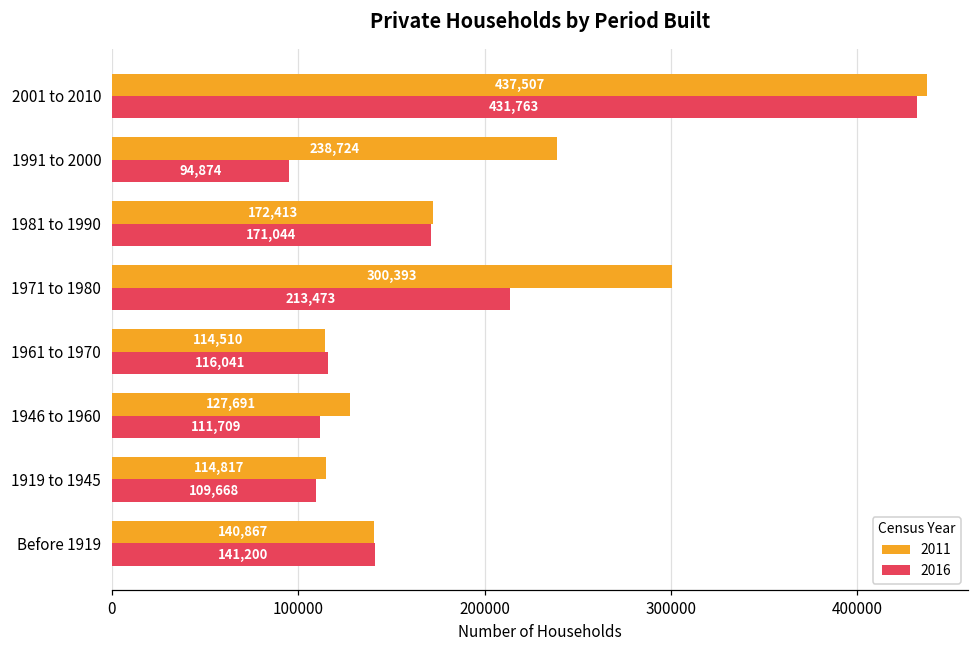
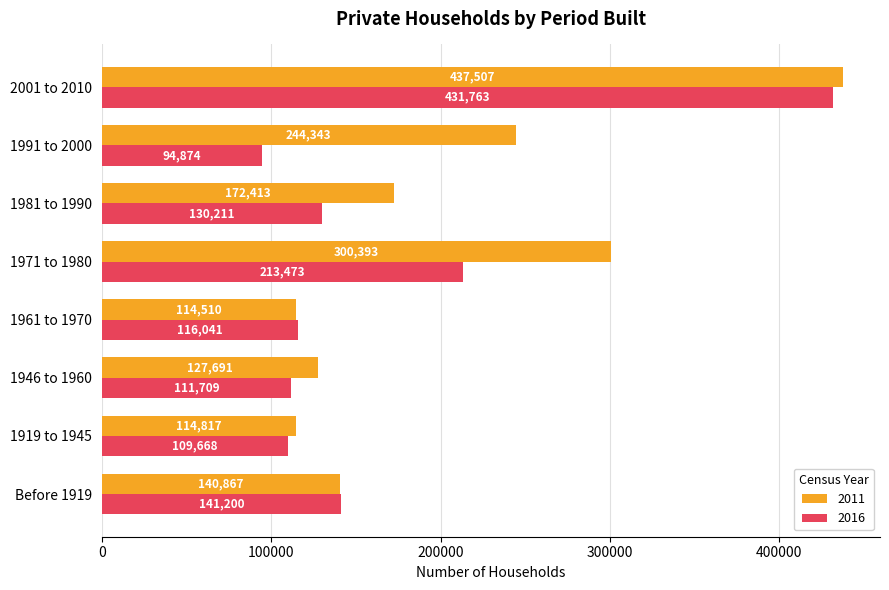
  {
    "2011": {
      "2001 to 2010": "437,507",
-     "1991 to 2000": "238,724",
+     "1991 to 2000": "244,343",
      "1981 to 1990": "172,413",
      "1971 to 1980": "300,393",
      "1961 to 1970": "114,510",
      "1946 to 1960": "127,691",
      "1919 to 1945": "114,817",
      "Before 1919": "140,867"
    },
    "2016": {
      "2001 to 2010": "431,763",
      "1991 to 2000": "94,874",
-     "1981 to 1990": "171,044",
+     "1981 to 1990": "130,211",
      "1971 to 1980": "213,473",
      "1961 to 1970": "116,041",
      "1946 to 1960": "111,709",
      "1919 to 1945": "109,668",
      "Before 1919": "141,200"
    }
  }
